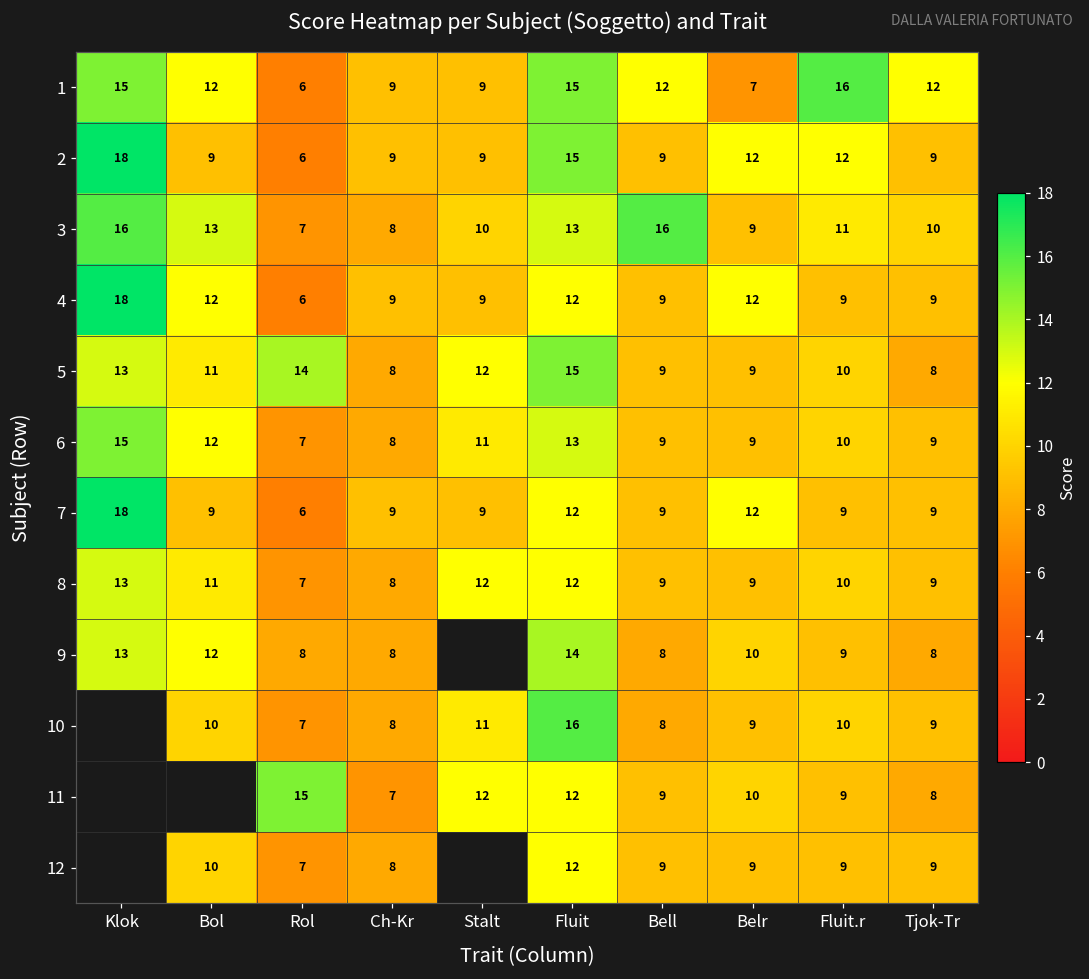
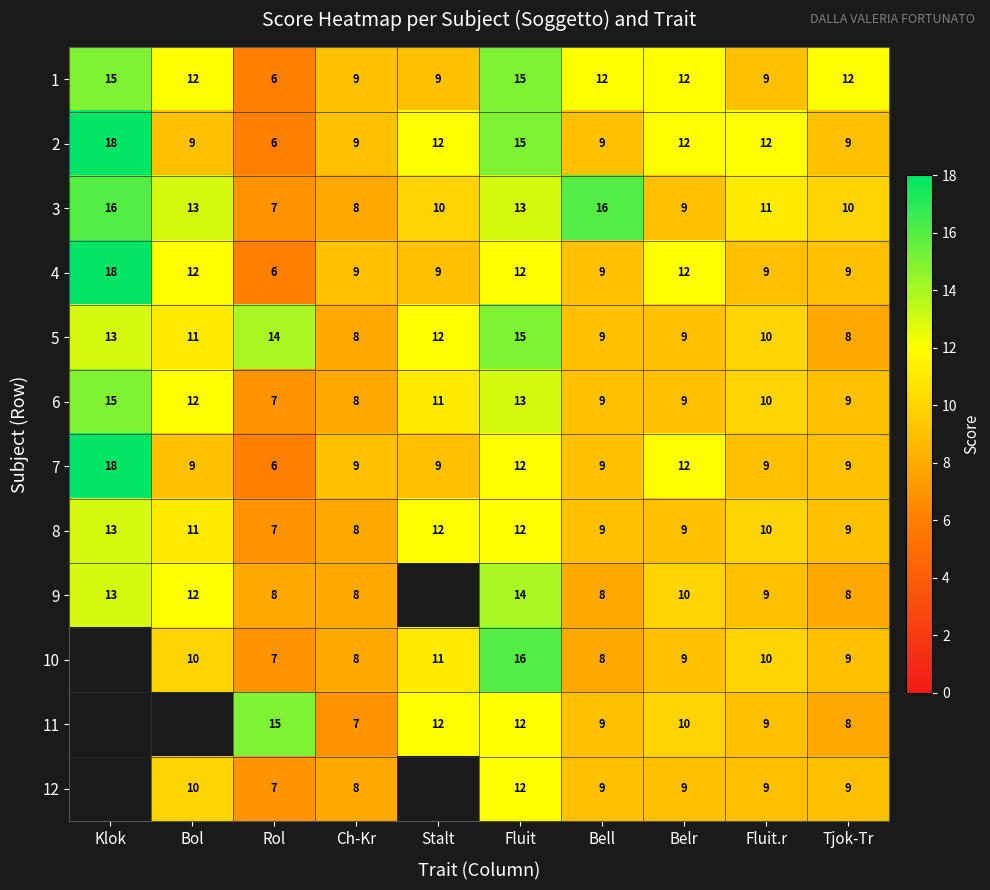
  {
    "1": {
      "Klok": 15,
      "Bol": 12,
      "Rol": 6,
      "Ch-Kr": 9,
      "Stalt": 9,
      "Fluit": 15,
      "Bell": 12,
-     "Belr": 7,
-     "Fluit.r": 16,
+     "Belr": 12,
+     "Fluit.r": 9,
      "Tjok-Tr": 12
    },
    "2": {
      "Klok": 18,
      "Bol": 9,
      "Rol": 6,
      "Ch-Kr": 9,
-     "Stalt": 9,
+     "Stalt": 12,
      "Fluit": 15,
      "Bell": 9,
      "Belr": 12,
      "Fluit.r": 12,
      "Tjok-Tr": 9
    },
    "3": {
      "Klok": 16,
      "Bol": 13,
      "Rol": 7,
      "Ch-Kr": 8,
      "Stalt": 10,
      "Fluit": 13,
      "Bell": 16,
      "Belr": 9,
      "Fluit.r": 11,
      "Tjok-Tr": 10
    },
    "4": {
      "Klok": 18,
      "Bol": 12,
      "Rol": 6,
      "Ch-Kr": 9,
      "Stalt": 9,
      "Fluit": 12,
      "Bell": 9,
      "Belr": 12,
      "Fluit.r": 9,
      "Tjok-Tr": 9
    },
    "5": {
      "Klok": 13,
      "Bol": 11,
      "Rol": 14,
      "Ch-Kr": 8,
      "Stalt": 12,
      "Fluit": 15,
      "Bell": 9,
      "Belr": 9,
      "Fluit.r": 10,
      "Tjok-Tr": 8
    },
    "6": {
      "Klok": 15,
      "Bol": 12,
      "Rol": 7,
      "Ch-Kr": 8,
      "Stalt": 11,
      "Fluit": 13,
      "Bell": 9,
      "Belr": 9,
      "Fluit.r": 10,
      "Tjok-Tr": 9
    },
    "7": {
      "Klok": 18,
      "Bol": 9,
      "Rol": 6,
      "Ch-Kr": 9,
      "Stalt": 9,
      "Fluit": 12,
      "Bell": 9,
      "Belr": 12,
      "Fluit.r": 9,
      "Tjok-Tr": 9
    },
    "8": {
      "Klok": 13,
      "Bol": 11,
      "Rol": 7,
      "Ch-Kr": 8,
      "Stalt": 12,
      "Fluit": 12,
      "Bell": 9,
      "Belr": 9,
      "Fluit.r": 10,
      "Tjok-Tr": 9
    },
    "9": {
      "Klok": 13,
      "Bol": 12,
      "Rol": 8,
      "Ch-Kr": 8,
      "Fluit": 14,
      "Bell": 8,
      "Belr": 10,
      "Fluit.r": 9,
      "Tjok-Tr": 8
    },
    "10": {
      "Bol": 10,
      "Rol": 7,
      "Ch-Kr": 8,
      "Stalt": 11,
      "Fluit": 16,
      "Bell": 8,
      "Belr": 9,
      "Fluit.r": 10,
      "Tjok-Tr": 9
    },
    "11": {
      "Rol": 15,
      "Ch-Kr": 7,
      "Stalt": 12,
      "Fluit": 12,
      "Bell": 9,
      "Belr": 10,
      "Fluit.r": 9,
      "Tjok-Tr": 8
    },
    "12": {
      "Bol": 10,
      "Rol": 7,
      "Ch-Kr": 8,
      "Fluit": 12,
      "Bell": 9,
      "Belr": 9,
      "Fluit.r": 9,
      "Tjok-Tr": 9
    }
  }
